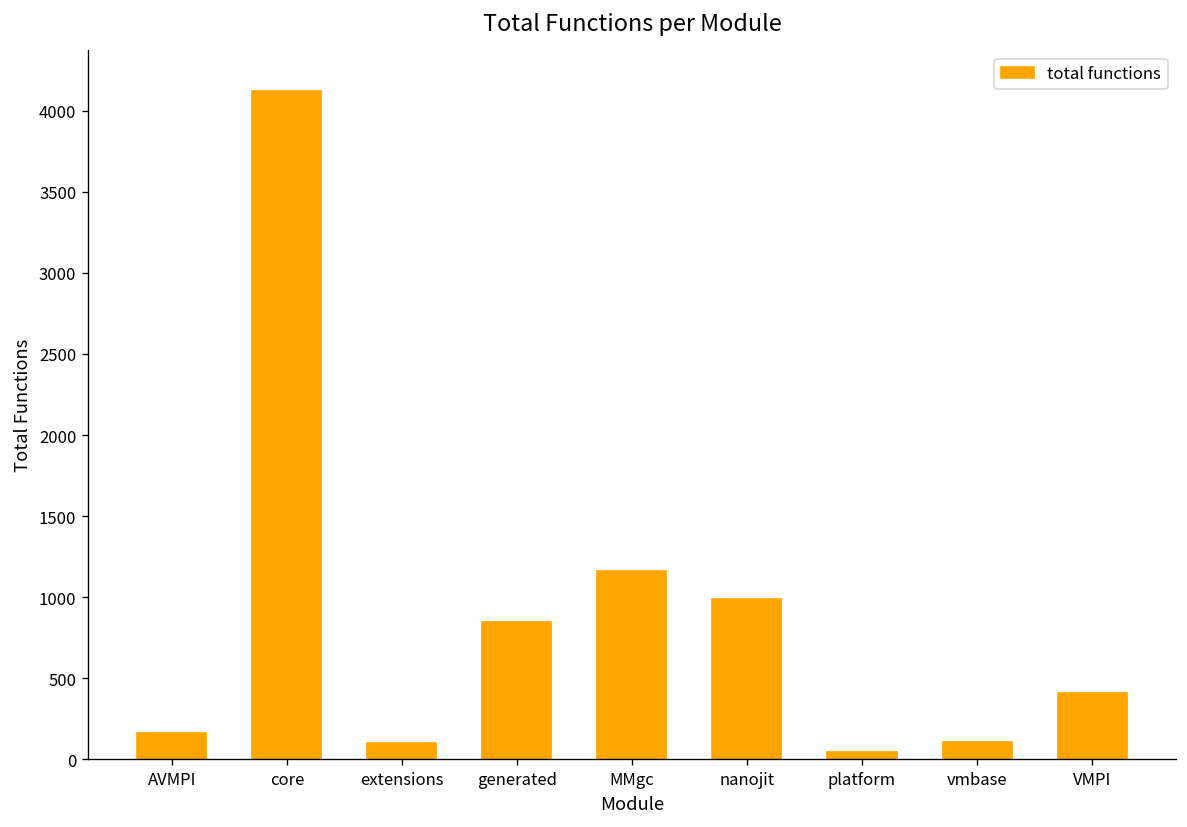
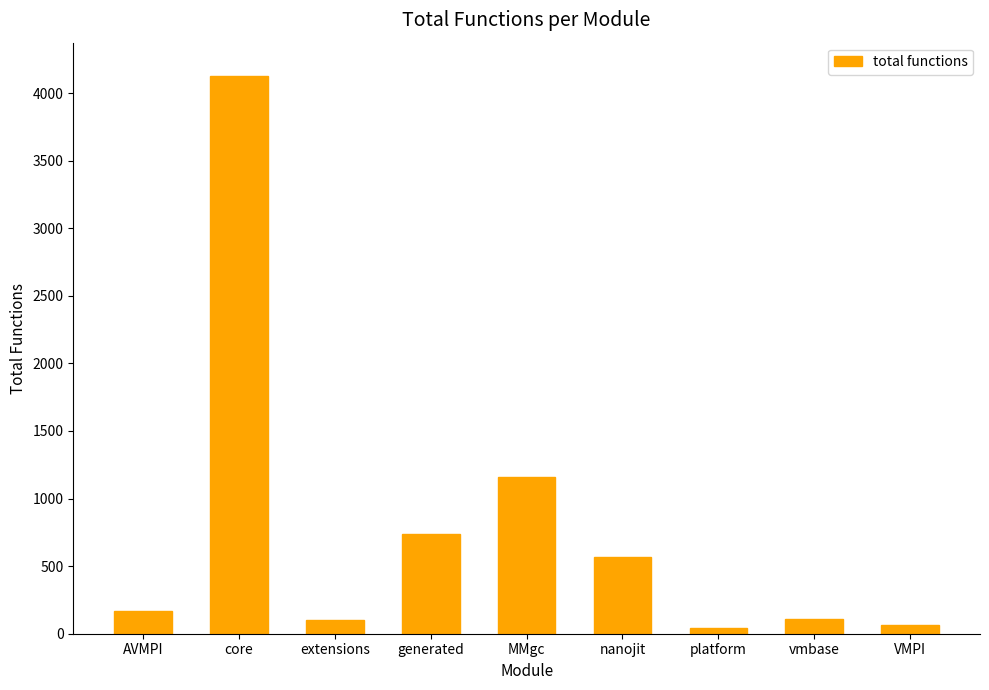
  {
    "AVMPI": 170,
    "core": 4120,
    "extensions": 100,
-   "generated": 850,
+   "generated": 740,
    "MMgc": 1160,
-   "nanojit": 990,
+   "nanojit": 570,
    "platform": 50,
    "vmbase": 110,
-   "VMPI": 410
+   "VMPI": 60
  }
